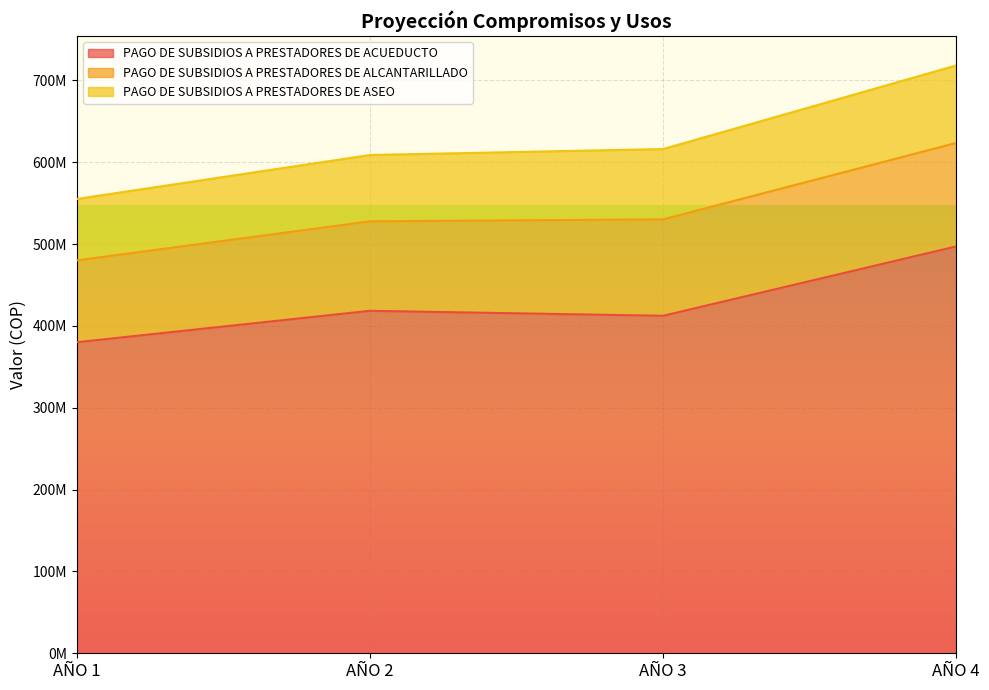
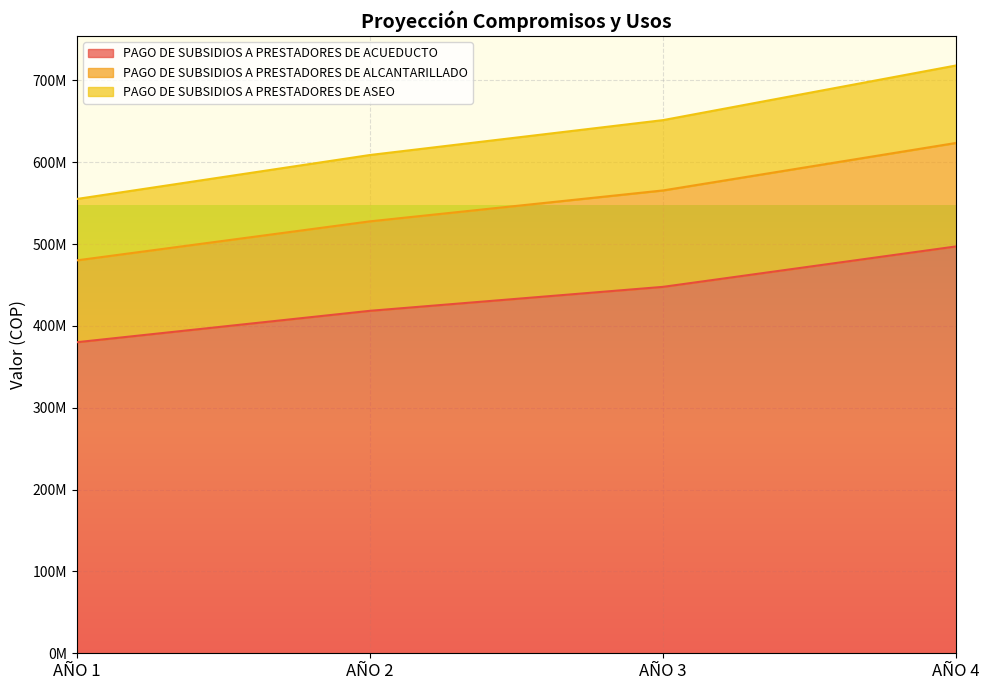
  {
    "PAGO DE SUBSIDIOS A PRESTADORES DE ACUEDUCTO": {
      "AÑO 1": 380000000,
      "AÑO 2": 420000000,
-     "AÑO 3": 410000000,
+     "AÑO 3": 450000000,
      "AÑO 4": 500000000
    }
  }
